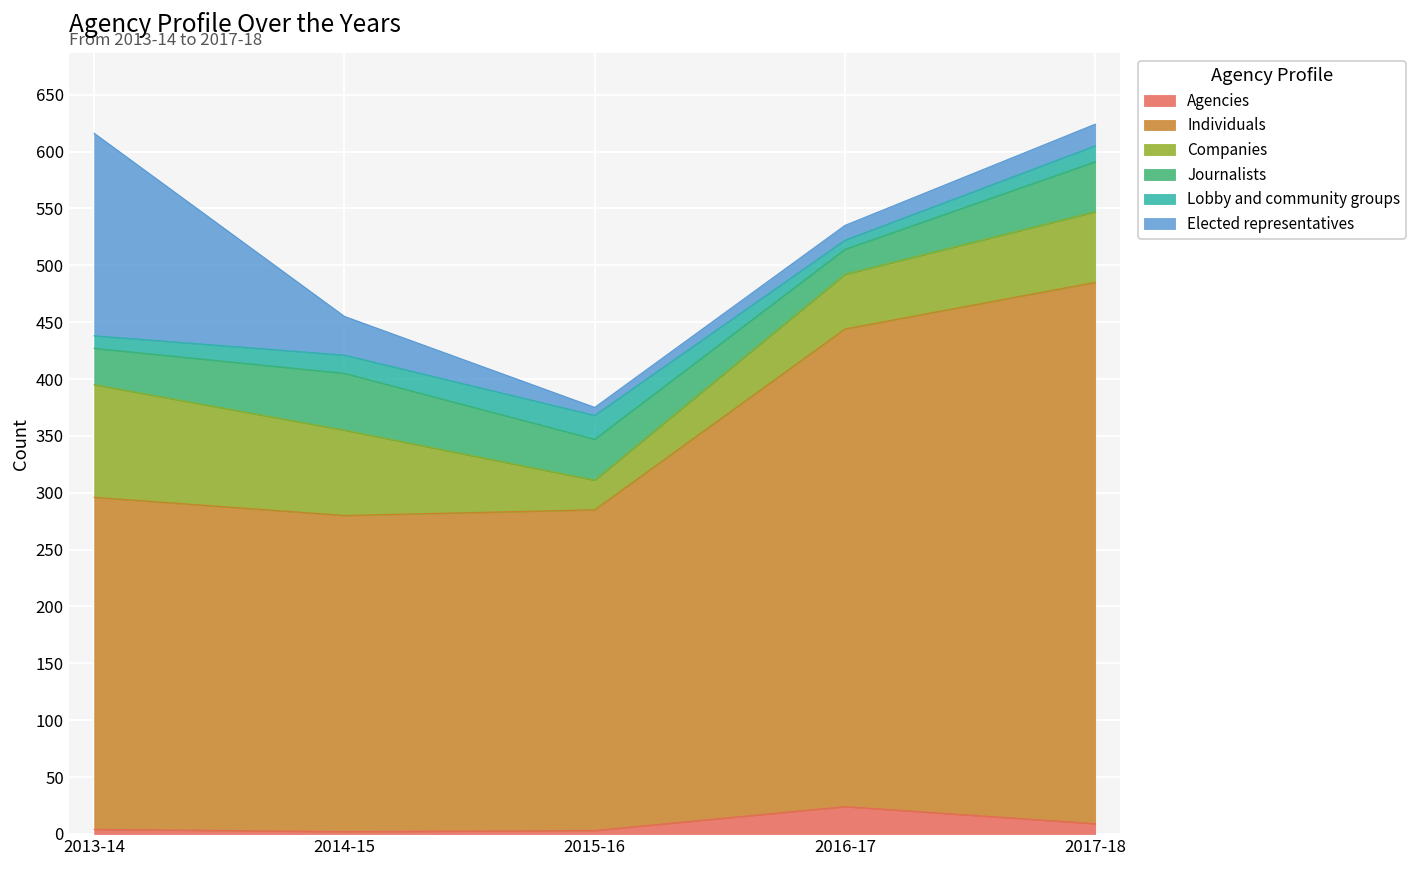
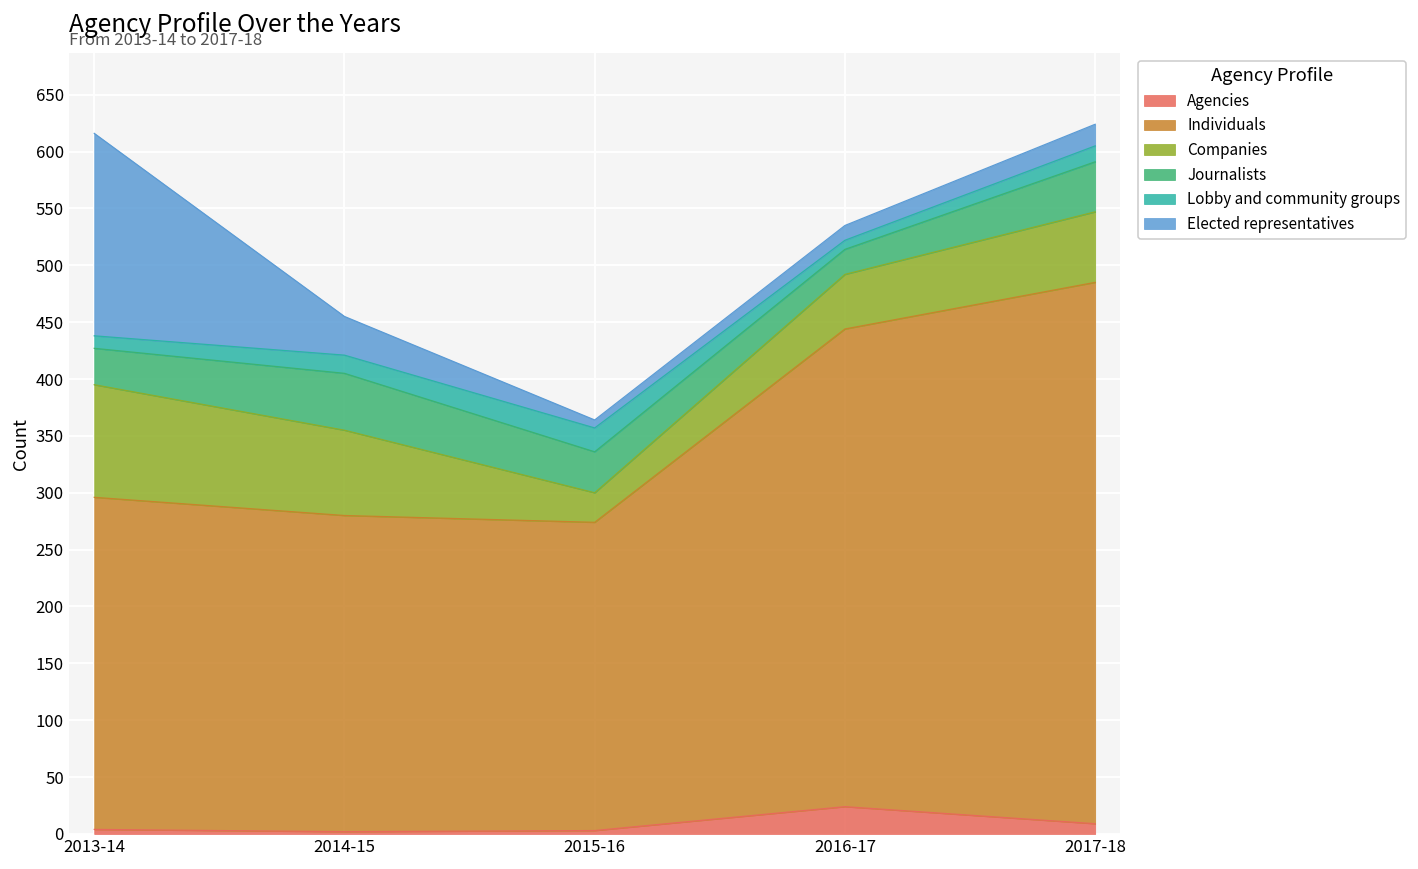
  {
    "Agencies": {
      "2013-14": 4,
      "2014-15": 2,
      "2015-16": 3,
      "2016-17": 24,
      "2017-18": 9
    },
    "Individuals": {
      "2013-14": 292,
      "2014-15": 278,
-     "2015-16": 282,
+     "2015-16": 271,
      "2016-17": 420,
      "2017-18": 476
    },
    "Companies": {
      "2013-14": 99,
      "2014-15": 75,
      "2015-16": 26,
      "2016-17": 48,
      "2017-18": 62
    },
    "Elected representatives": {
      "2013-14": 178,
      "2014-15": 34,
      "2015-16": 7,
      "2016-17": 13,
      "2017-18": 19
    }
  }
